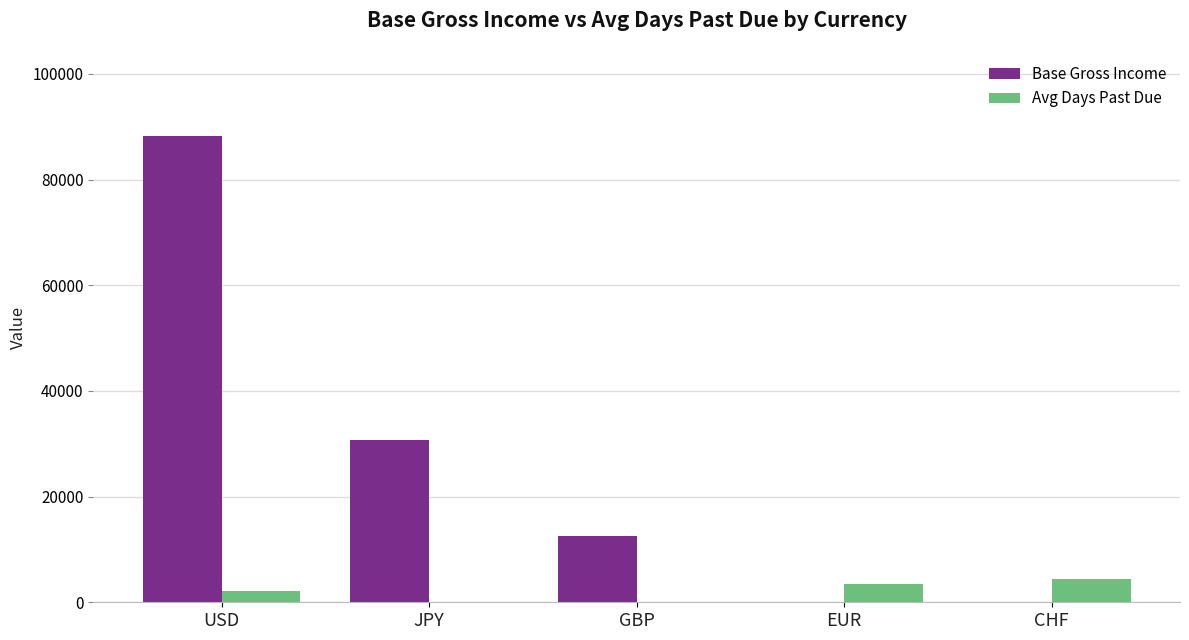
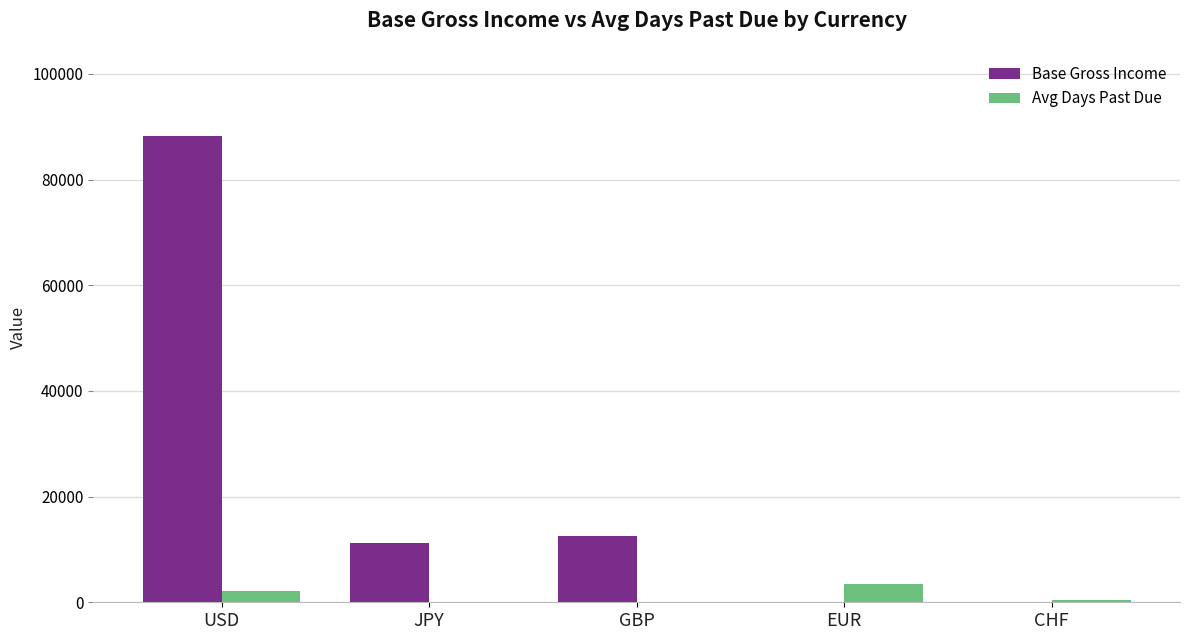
  {
    "Base Gross Income": {
      "USD": 88000,
-     "JPY": 31000,
+     "JPY": 11000,
      "GBP": 13000,
      "EUR": 0,
      "CHF": 0
    },
    "Avg Days Past Due": {
      "USD": 2000,
      "JPY": 0,
      "GBP": 0,
      "EUR": 3000,
-     "CHF": 4000
+     "CHF": 1000
    }
  }
